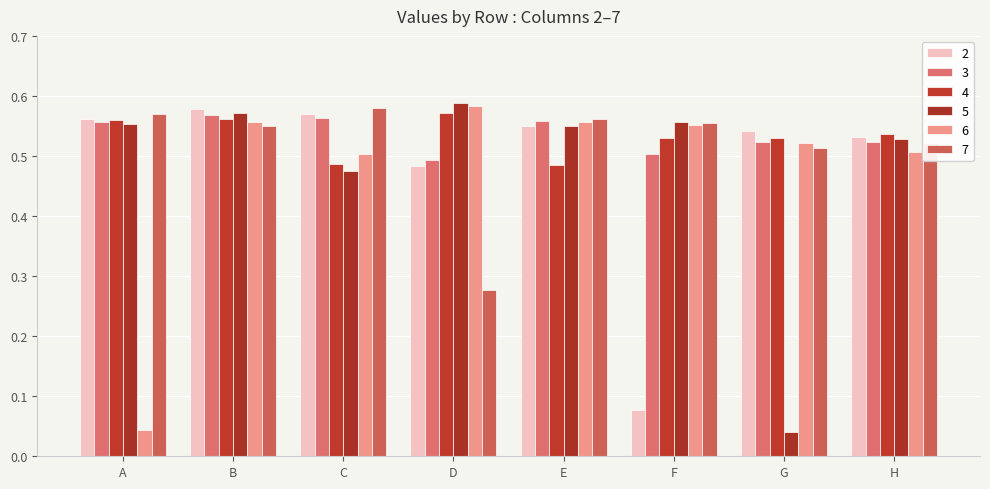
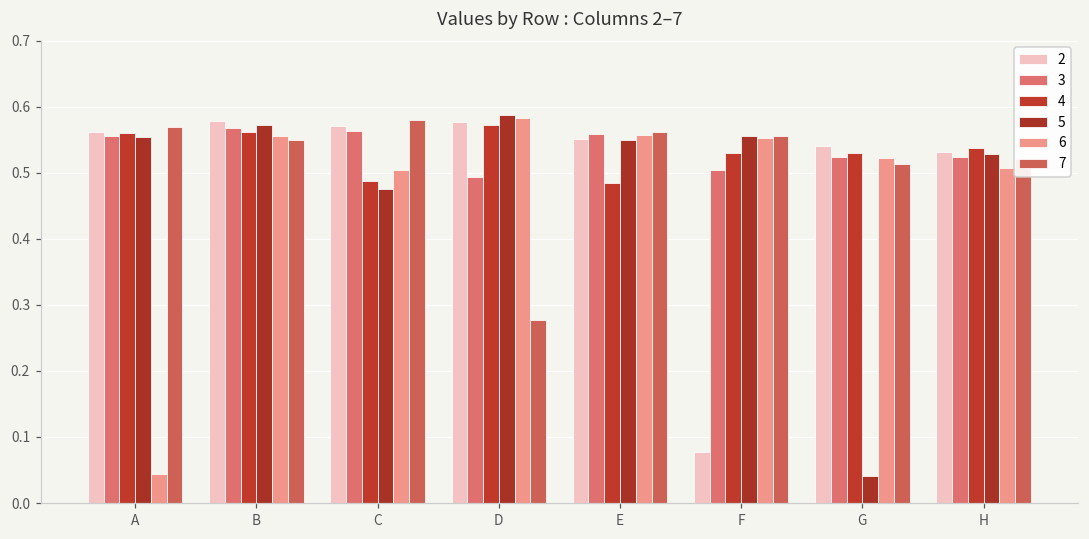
  {
    "2": {
      "A": 0.56,
      "B": 0.58,
      "C": 0.57,
-     "D": 0.48,
+     "D": 0.58,
      "E": 0.55,
      "F": 0.08,
      "G": 0.54,
      "H": 0.53
    }
  }
